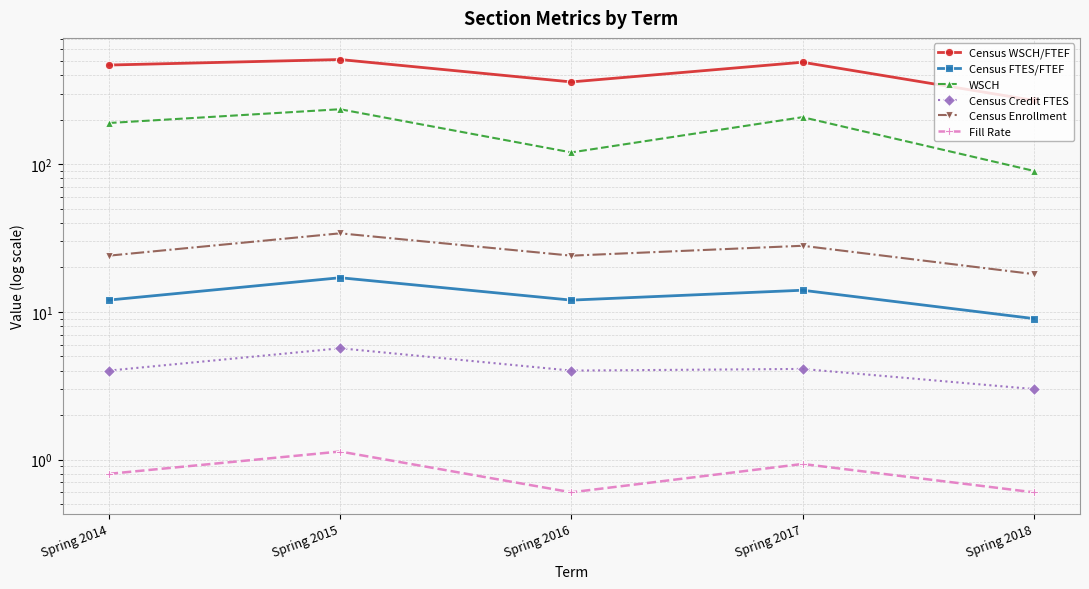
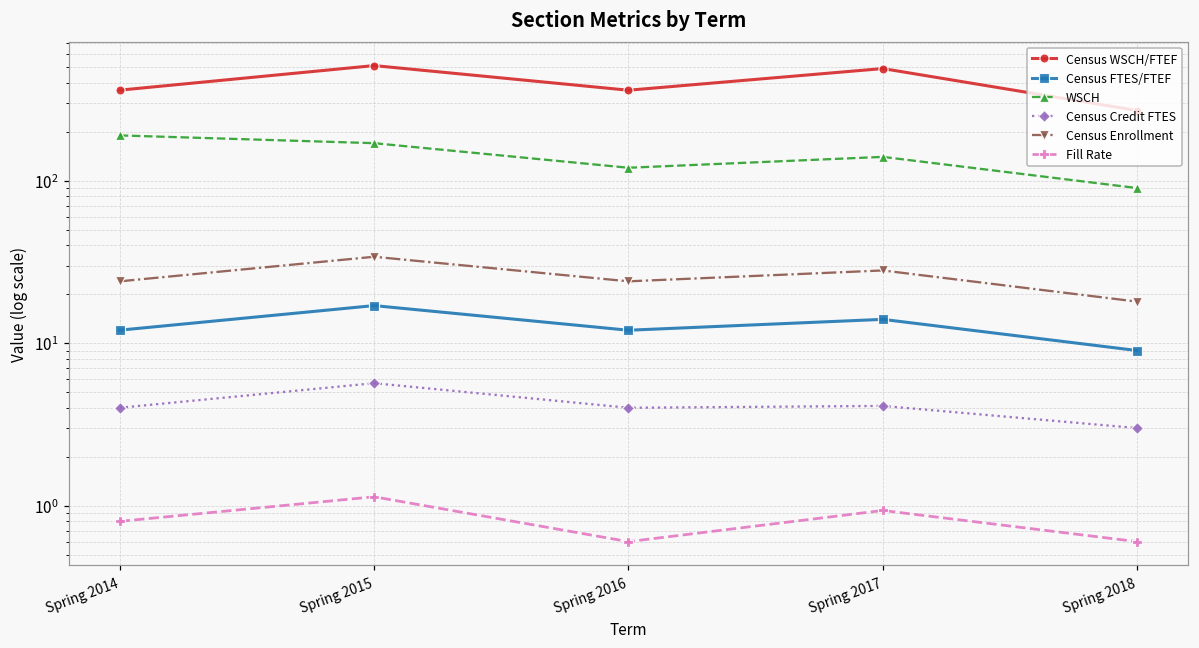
  {
    "Census WSCH/FTEF": {
-     "Spring 2014": 470,
+     "Spring 2014": 360,
      "Spring 2015": 510,
      "Spring 2016": 360,
      "Spring 2017": 490
    },
    "Census FTES/FTEF": {
      "Spring 2014": 12,
      "Spring 2015": 17,
      "Spring 2016": 12,
      "Spring 2017": 14,
      "Spring 2018": 9
    },
    "WSCH": {
      "Spring 2014": 190,
-     "Spring 2015": 240,
+     "Spring 2015": 170,
      "Spring 2016": 120,
-     "Spring 2017": 210,
+     "Spring 2017": 140,
      "Spring 2018": 90
    },
    "Census Credit FTES": {
      "Spring 2014": 4,
      "Spring 2015": 5.7,
      "Spring 2016": 4,
      "Spring 2017": 4,
      "Spring 2018": 3
    },
    "Census Enrollment": {
      "Spring 2014": 24,
      "Spring 2015": 34,
      "Spring 2016": 24,
      "Spring 2017": 28,
      "Spring 2018": 18
    },
    "Fill Rate": {
      "Spring 2014": 0.8,
      "Spring 2015": 1.1,
      "Spring 2016": 0.60,
      "Spring 2017": 0.9,
      "Spring 2018": 0.60
    }
  }
